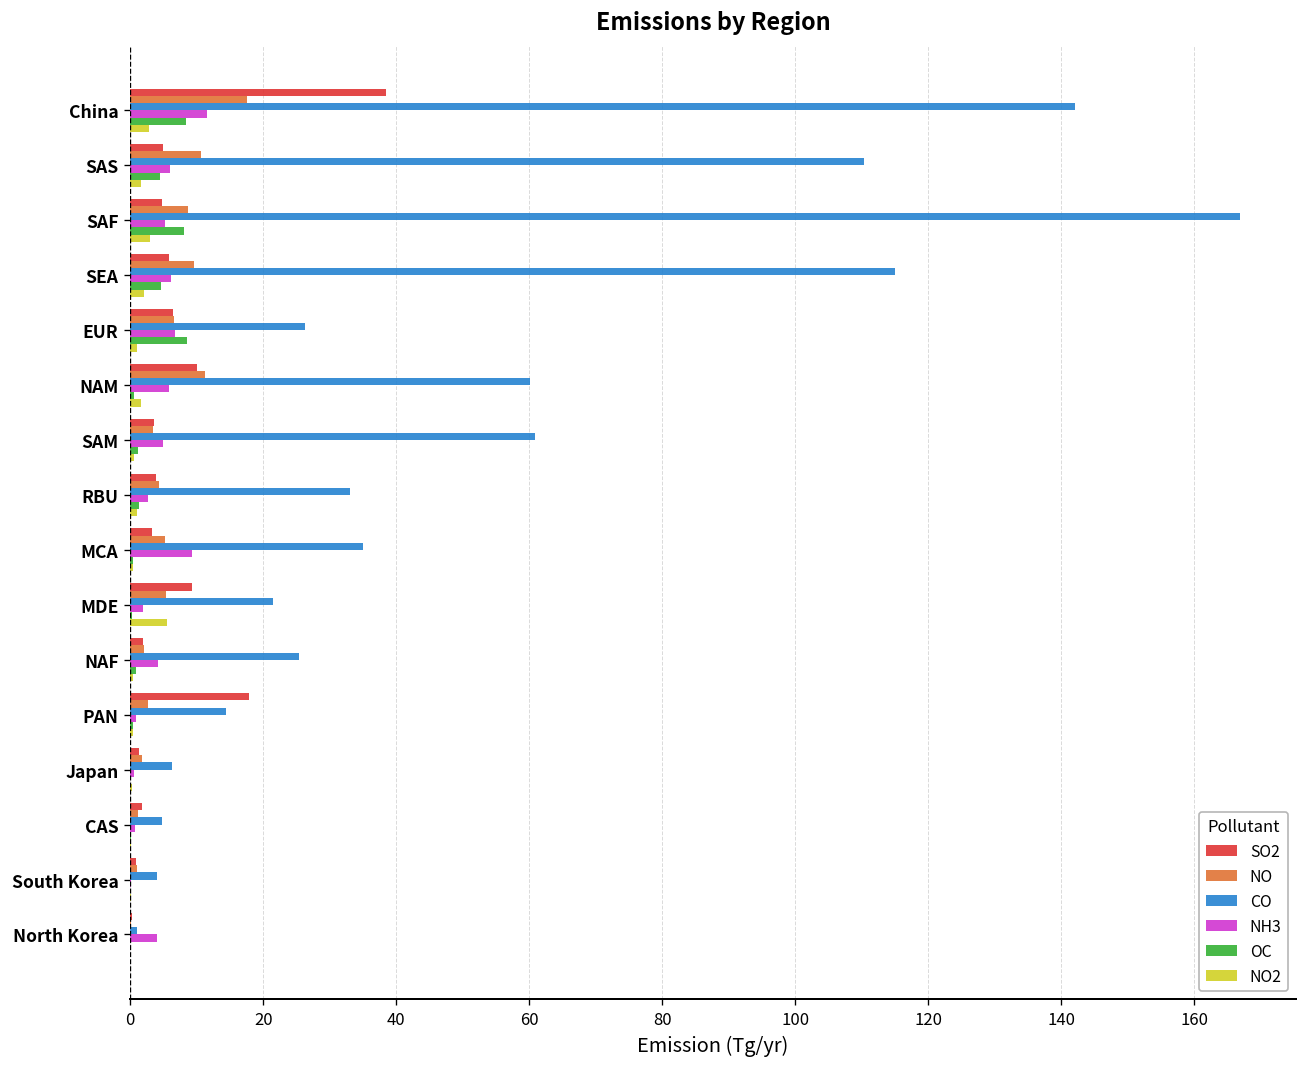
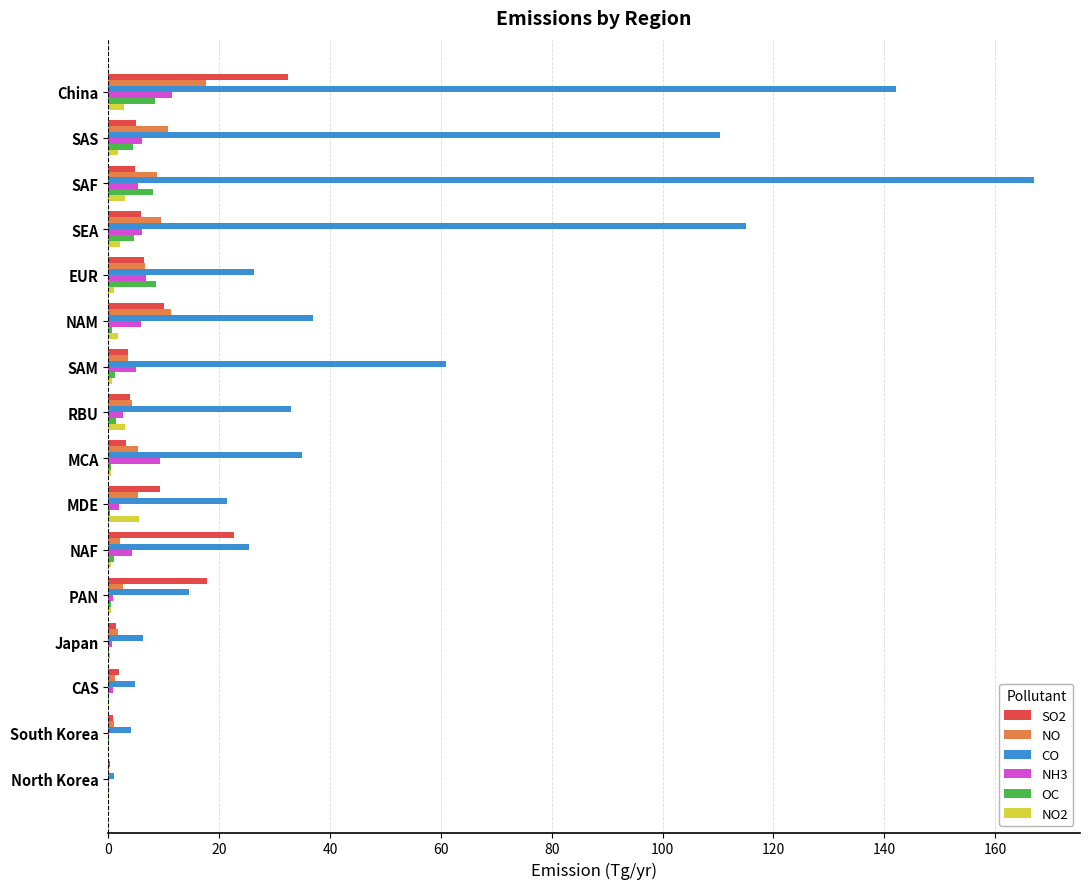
  {
    "SO2": {
-     "China": 38,
+     "China": 32,
      "SAS": 5,
      "SAF": 5,
      "SEA": 6,
      "EUR": 6,
      "NAM": 10,
      "SAM": 4,
      "RBU": 4,
      "MCA": 3,
      "MDE": 9,
-     "NAF": 2,
+     "NAF": 23,
      "PAN": 18,
      "Japan": 1,
      "CAS": 2,
      "South Korea": 1
    },
    "NO": {
      "China": 18,
      "SAS": 11,
      "SAF": 9,
      "SEA": 10,
      "EUR": 7,
      "NAM": 11,
      "SAM": 3,
      "RBU": 4,
      "MCA": 5,
      "MDE": 5,
      "NAF": 2,
      "PAN": 3,
      "Japan": 2,
      "CAS": 1,
      "South Korea": 1
    },
    "CO": {
      "China": 142,
      "SAS": 110,
      "SAF": 167,
      "SEA": 115,
      "EUR": 26,
-     "NAM": 60,
+     "NAM": 37,
      "SAM": 61,
      "RBU": 33,
      "MCA": 35,
      "MDE": 21,
      "NAF": 25,
      "PAN": 14,
      "Japan": 6,
      "CAS": 5,
      "South Korea": 4,
      "North Korea": 1
    },
    "NH3": {
      "China": 11,
      "SAS": 6,
      "SAF": 5,
      "SEA": 6,
      "EUR": 7,
      "NAM": 6,
      "SAM": 5,
      "RBU": 3,
      "MCA": 9,
      "MDE": 2,
      "NAF": 4,
      "PAN": 1,
      "Japan": 1,
      "CAS": 1,
-     "North Korea": 4
+     "North Korea": 0
    },
    "OC": {
      "China": 8,
      "SAS": 4,
      "SAF": 8,
      "SEA": 5,
      "EUR": 9,
      "NAM": 1,
      "SAM": 1,
      "RBU": 1,
      "MCA": 0,
      "NAF": 1
    },
    "NO2": {
      "China": 3,
      "SAS": 2,
      "SAF": 3,
      "SEA": 2,
      "EUR": 1,
      "NAM": 2,
      "SAM": 1,
-     "RBU": 1,
+     "RBU": 3,
      "MCA": 0,
      "MDE": 6
    }
  }
